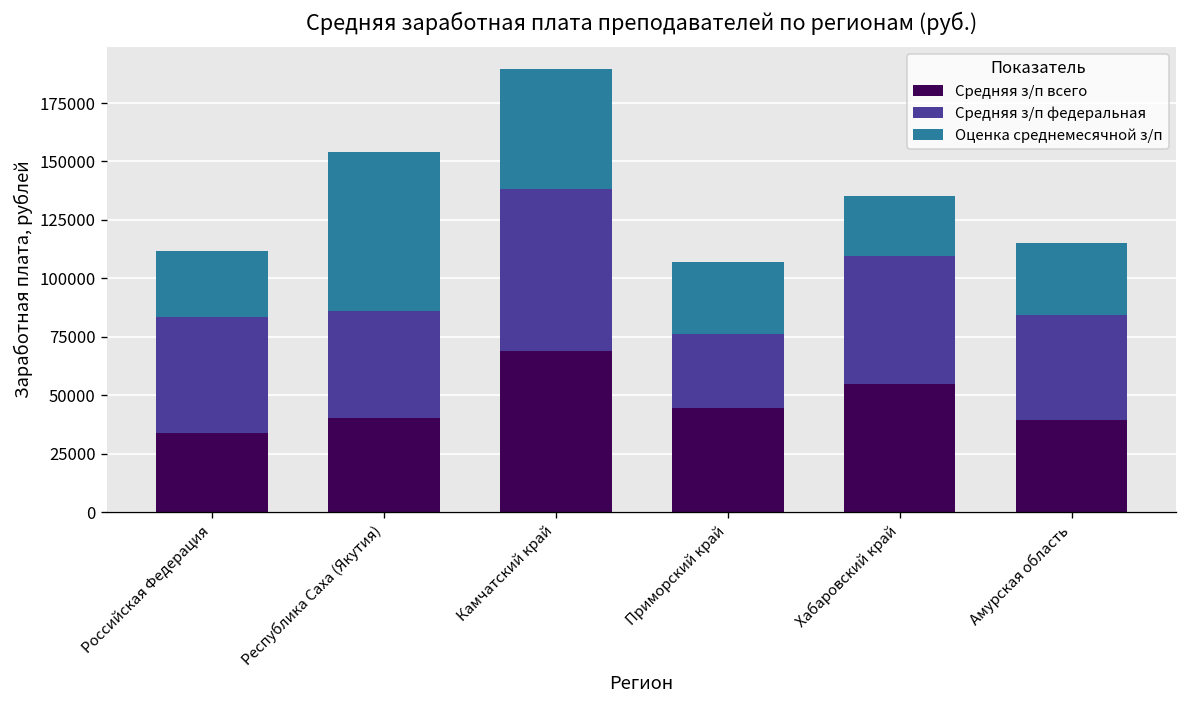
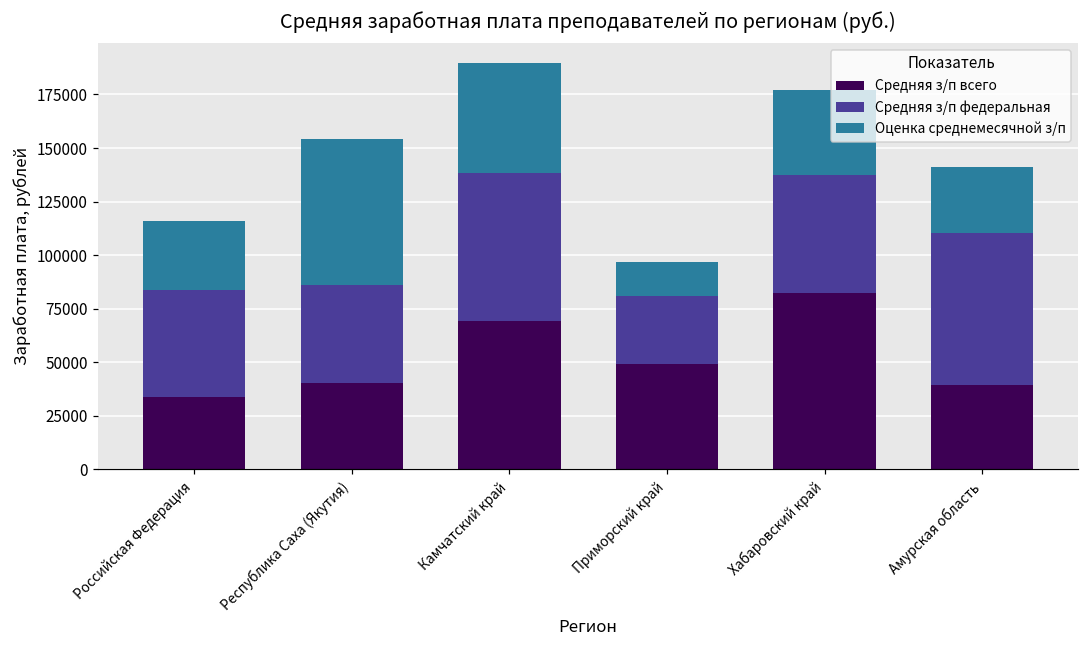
  {
    "Средняя з/п всего": {
      "Российская Федерация": 34000,
      "Республика Саха (Якутия)": 40000,
      "Камчатский край": 69000,
-     "Приморский край": 45000,
-     "Хабаровский край": 55000,
+     "Приморский край": 49000,
+     "Хабаровский край": 82000,
      "Амурская область": 39000
    },
    "Средняя з/п федеральная": {
      "Российская Федерация": 50000,
      "Республика Саха (Якутия)": 46000,
      "Камчатский край": 69000,
      "Приморский край": 32000,
      "Хабаровский край": 55000,
-     "Амурская область": 45000
+     "Амурская область": 71000
    },
    "Оценка среднемесячной з/п": {
-     "Российская Федерация": 28000,
+     "Российская Федерация": 33000,
      "Республика Саха (Якутия)": 68000,
      "Камчатский край": 51000,
-     "Приморский край": 31000,
-     "Хабаровский край": 26000,
+     "Приморский край": 16000,
+     "Хабаровский край": 40000,
      "Амурская область": 31000
    }
  }
